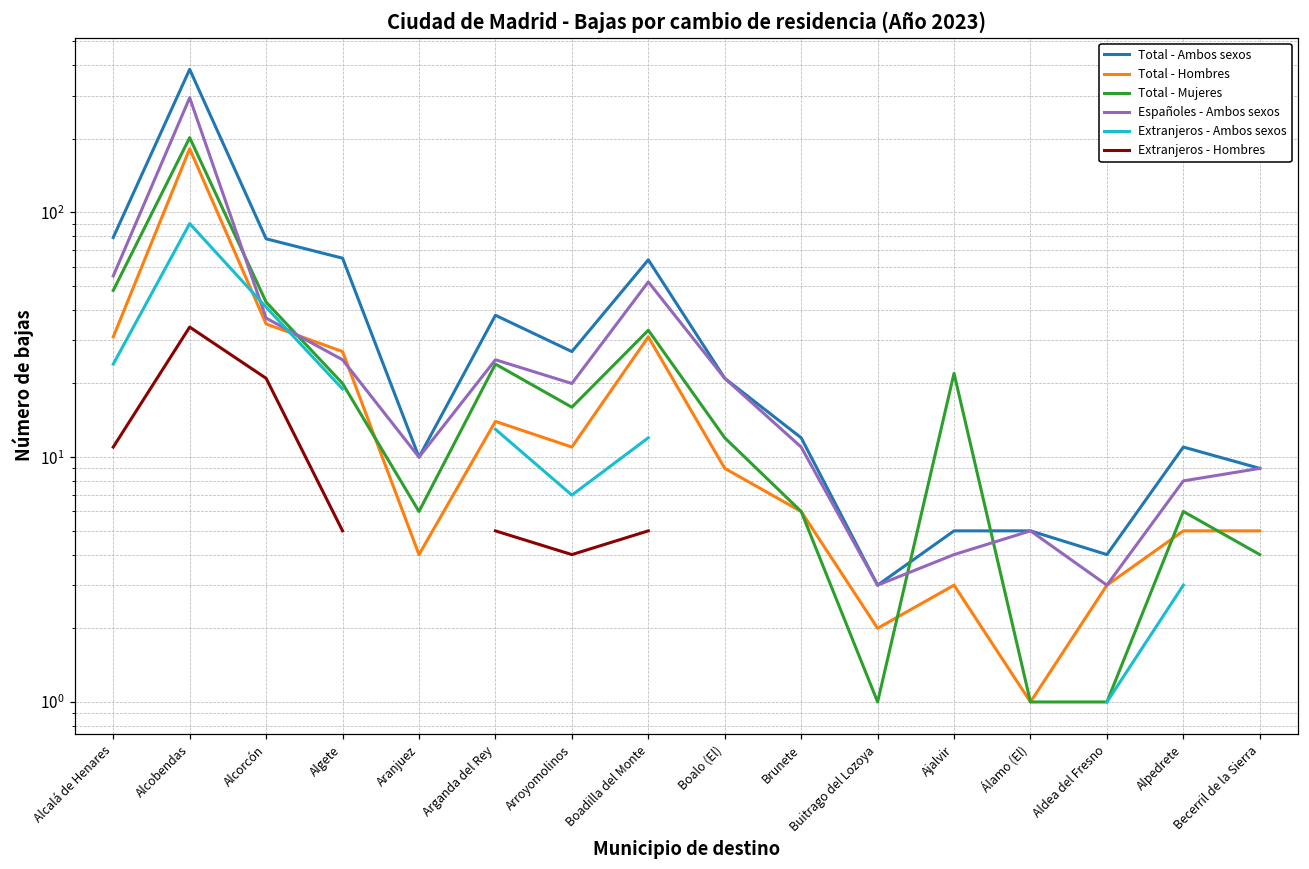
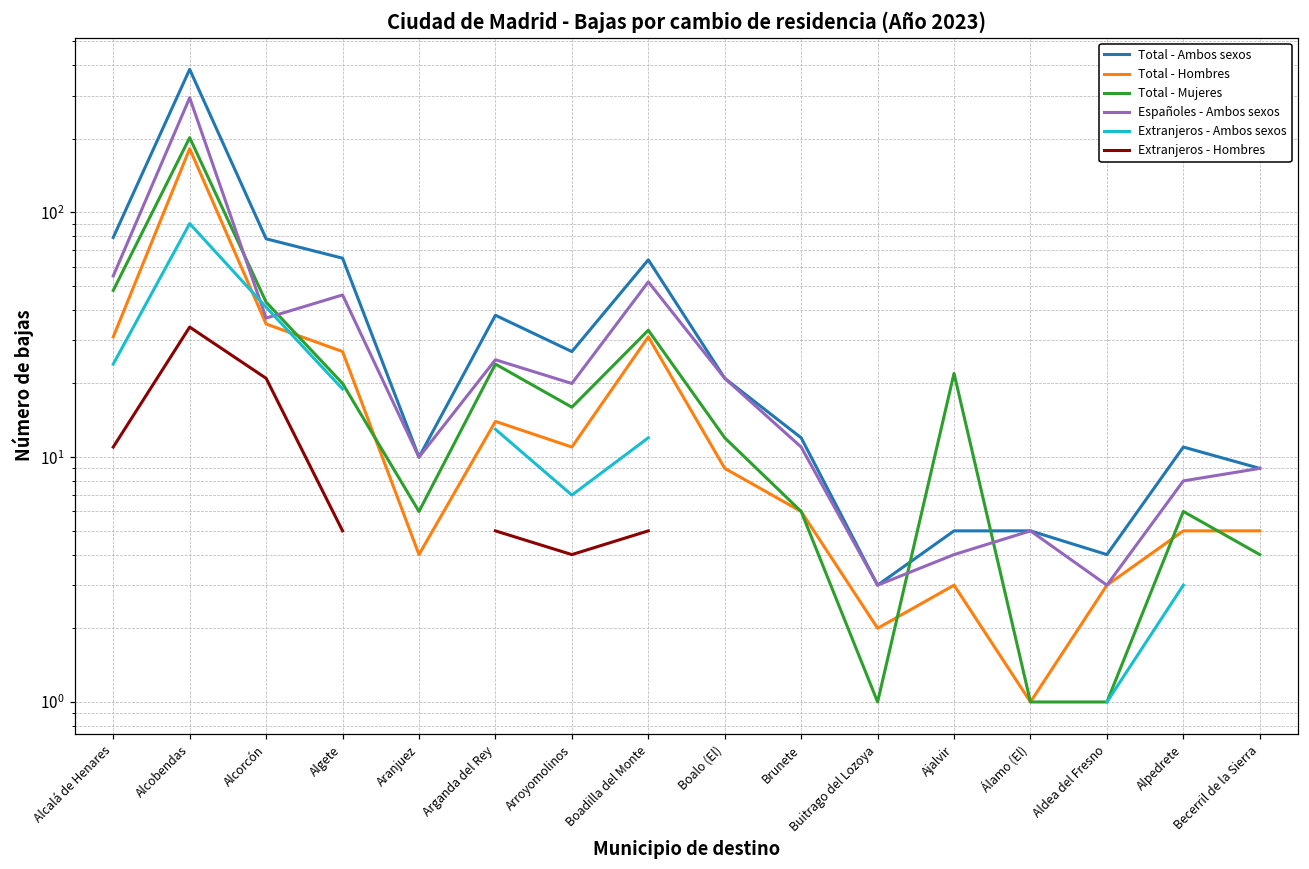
  {
    "Total - Ambos sexos": {
      "Alcalá de Henares": 79,
      "Alcobendas": 380,
      "Alcorcón": 78,
      "Algete": 65,
      "Arganda del Rey": 38,
      "Arroyomolinos": 27,
      "Boadilla del Monte": 64,
      "Brunete": 12,
      "Ajalvir": 5,
      "Aldea del Fresno": 4,
      "Alpedrete": 11
    },
    "Total - Hombres": {
      "Alcalá de Henares": 31,
      "Alcobendas": 180,
      "Alcorcón": 35,
      "Algete": 27,
      "Aranjuez": 4,
      "Arganda del Rey": 14,
      "Arroyomolinos": 11,
      "Boadilla del Monte": 31,
      "Boalo (El)": 9,
      "Buitrago del Lozoya": 2,
      "Ajalvir": 3,
      "Alpedrete": 5,
      "Becerril de la Sierra": 5
    },
    "Total - Mujeres": {
      "Alcalá de Henares": 48,
      "Alcobendas": 200,
      "Alcorcón": 43,
      "Algete": 20,
      "Aranjuez": 6,
      "Arganda del Rey": 24,
      "Arroyomolinos": 16,
      "Boadilla del Monte": 33,
      "Boalo (El)": 12,
      "Buitrago del Lozoya": 1,
      "Ajalvir": 22,
      "Alpedrete": 6,
      "Becerril de la Sierra": 4
    },
    "Españoles - Ambos sexos": {
      "Alcalá de Henares": 55,
      "Alcobendas": 290,
      "Alcorcón": 37,
-     "Algete": 25,
+     "Algete": 46,
      "Arganda del Rey": 25,
      "Arroyomolinos": 20,
      "Boadilla del Monte": 52,
      "Brunete": 11,
      "Ajalvir": 4,
      "Alpedrete": 8
    },
    "Extranjeros - Ambos sexos": {
      "Alcalá de Henares": 24,
      "Alcobendas": 90,
      "Alcorcón": 41,
      "Algete": 19,
      "Arganda del Rey": 13,
      "Arroyomolinos": 7,
      "Boadilla del Monte": 12,
      "Brunete": 1,
      "Alpedrete": 3
    },
    "Extranjeros - Hombres": {
      "Alcalá de Henares": 11,
      "Alcobendas": 34,
      "Alcorcón": 21,
      "Algete": 5,
      "Arganda del Rey": 5,
      "Arroyomolinos": 4,
      "Boadilla del Monte": 5
    }
  }
